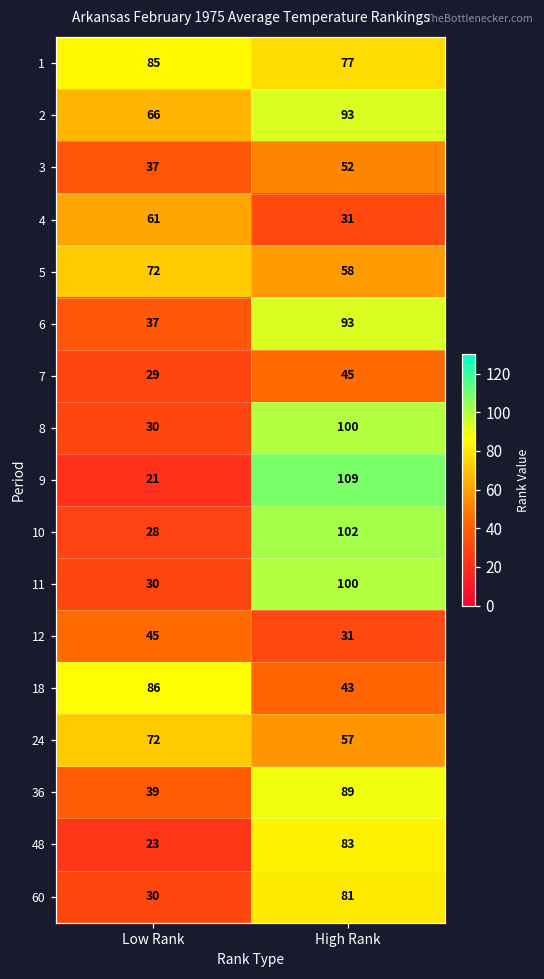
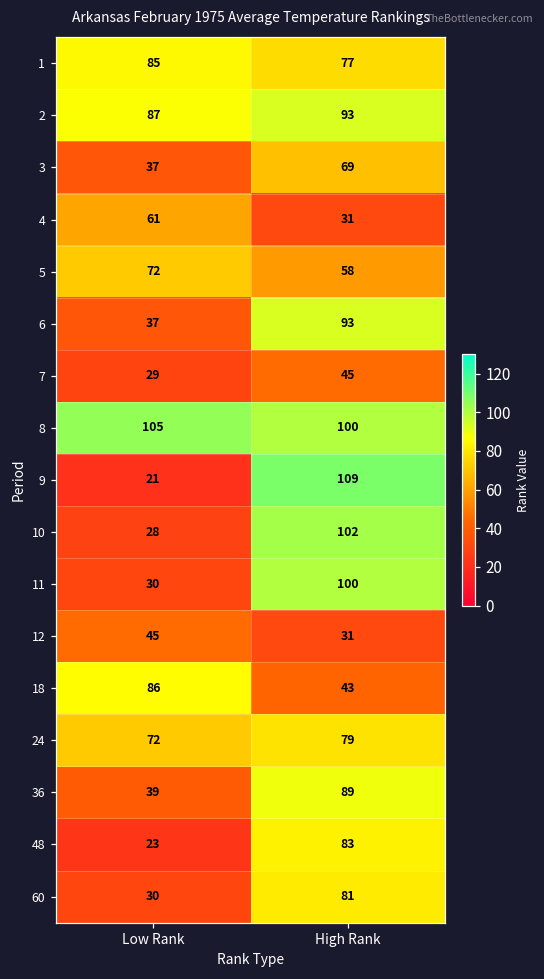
  {
    "1": {
      "Low Rank": 85,
      "High Rank": 77
    },
    "2": {
-     "Low Rank": 66,
+     "Low Rank": 87,
      "High Rank": 93
    },
    "3": {
      "Low Rank": 37,
-     "High Rank": 52
+     "High Rank": 69
    },
    "4": {
      "Low Rank": 61,
      "High Rank": 31
    },
    "5": {
      "Low Rank": 72,
      "High Rank": 58
    },
    "6": {
      "Low Rank": 37,
      "High Rank": 93
    },
    "7": {
      "Low Rank": 29,
      "High Rank": 45
    },
    "8": {
-     "Low Rank": 30,
+     "Low Rank": 105,
      "High Rank": 100
    },
    "9": {
      "Low Rank": 21,
      "High Rank": 109
    },
    "10": {
      "Low Rank": 28,
      "High Rank": 102
    },
    "11": {
      "Low Rank": 30,
      "High Rank": 100
    },
    "12": {
      "Low Rank": 45,
      "High Rank": 31
    },
    "18": {
      "Low Rank": 86,
      "High Rank": 43
    },
    "24": {
      "Low Rank": 72,
-     "High Rank": 57
+     "High Rank": 79
    },
    "36": {
      "Low Rank": 39,
      "High Rank": 89
    },
    "48": {
      "Low Rank": 23,
      "High Rank": 83
    },
    "60": {
      "Low Rank": 30,
      "High Rank": 81
    }
  }
